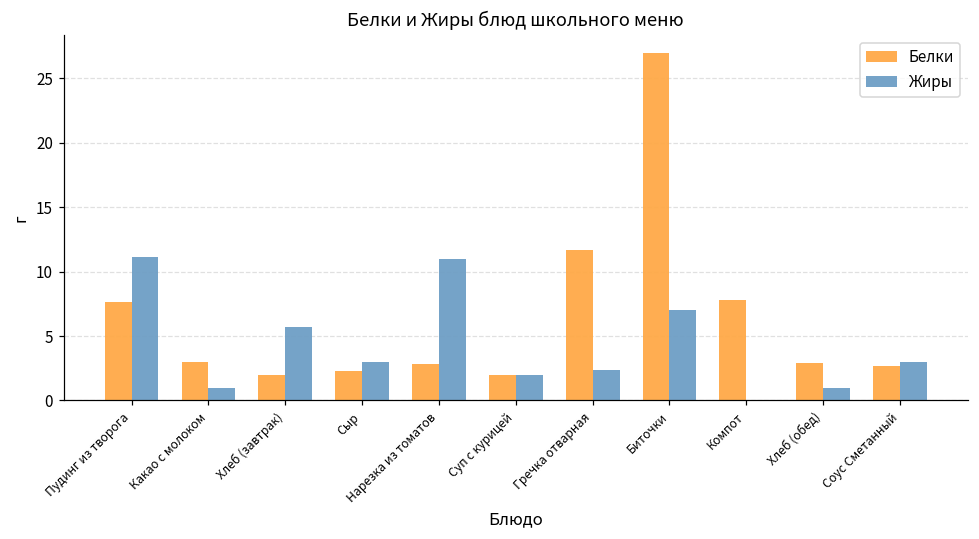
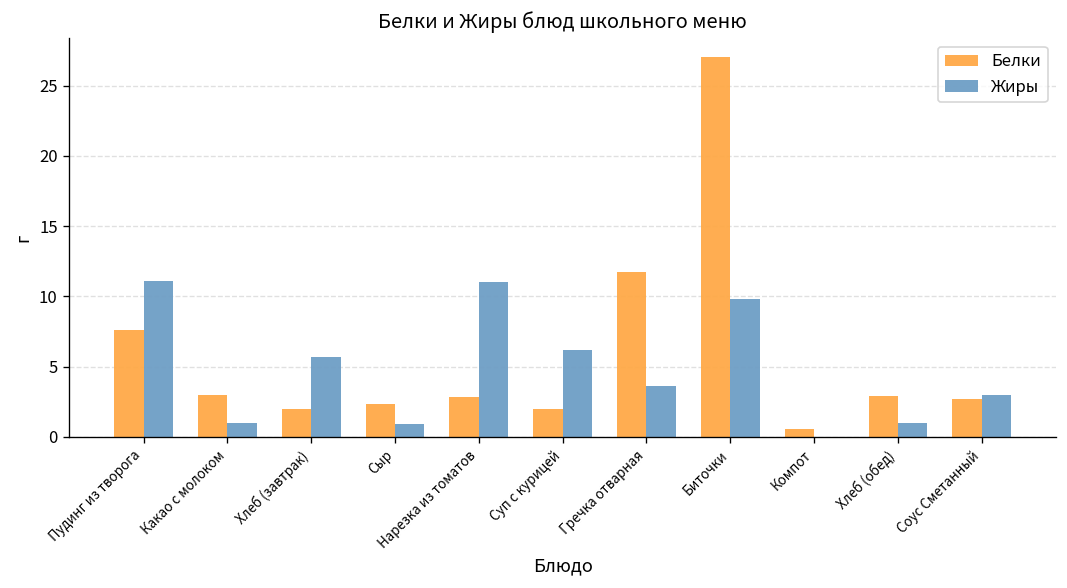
  {
    "Белки": {
      "Пудинг из творога": 7.6,
      "Какао с молоком": 3.0,
      "Хлеб (завтрак)": 2.0,
      "Сыр": 2.3,
      "Нарезка из томатов": 2.8,
      "Суп с курицей": 2.0,
      "Гречка отварная": 11.7,
      "Биточки": 27.0,
-     "Компот": 7.8,
+     "Компот": 0.5,
      "Хлеб (обед)": 2.9,
      "Соус Сметанный": 2.7
    },
    "Жиры": {
      "Пудинг из творога": 11.1,
      "Какао с молоком": 1.0,
      "Хлеб (завтрак)": 5.7,
-     "Сыр": 3.0,
+     "Сыр": 0.9,
      "Нарезка из томатов": 11.0,
-     "Суп с курицей": 2.0,
-     "Гречка отварная": 2.4,
-     "Биточки": 7.0,
+     "Суп с курицей": 6.2,
+     "Гречка отварная": 3.6,
+     "Биточки": 9.8,
      "Компот": 0.0,
      "Хлеб (обед)": 1.0,
      "Соус Сметанный": 3.0
    }
  }
